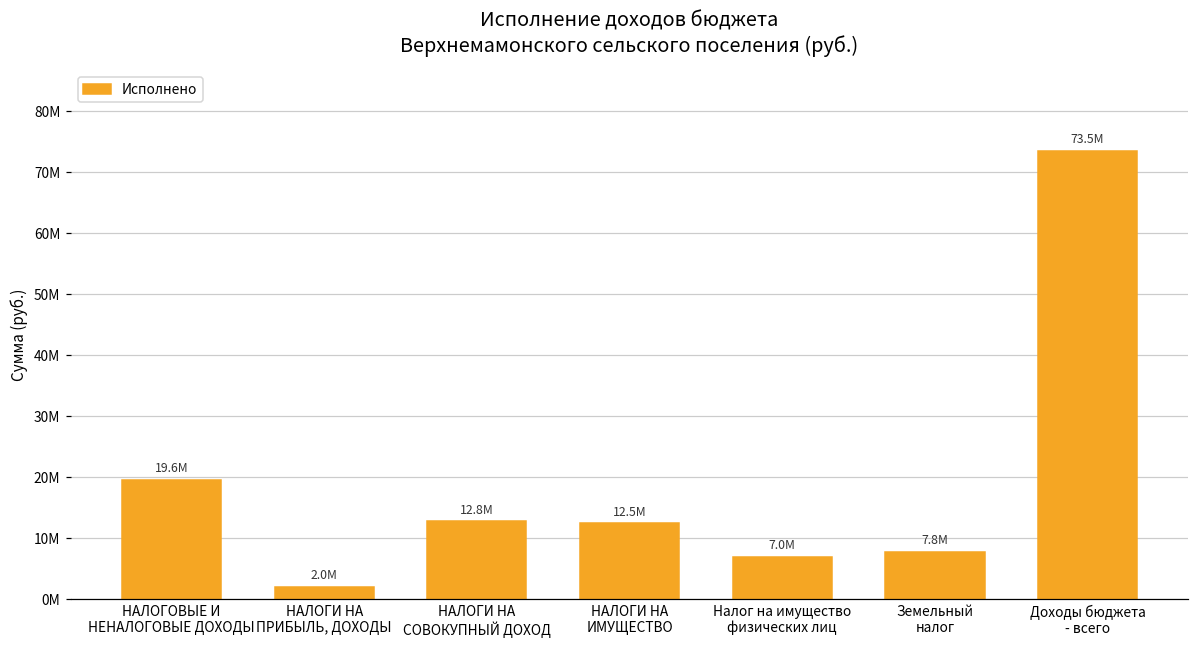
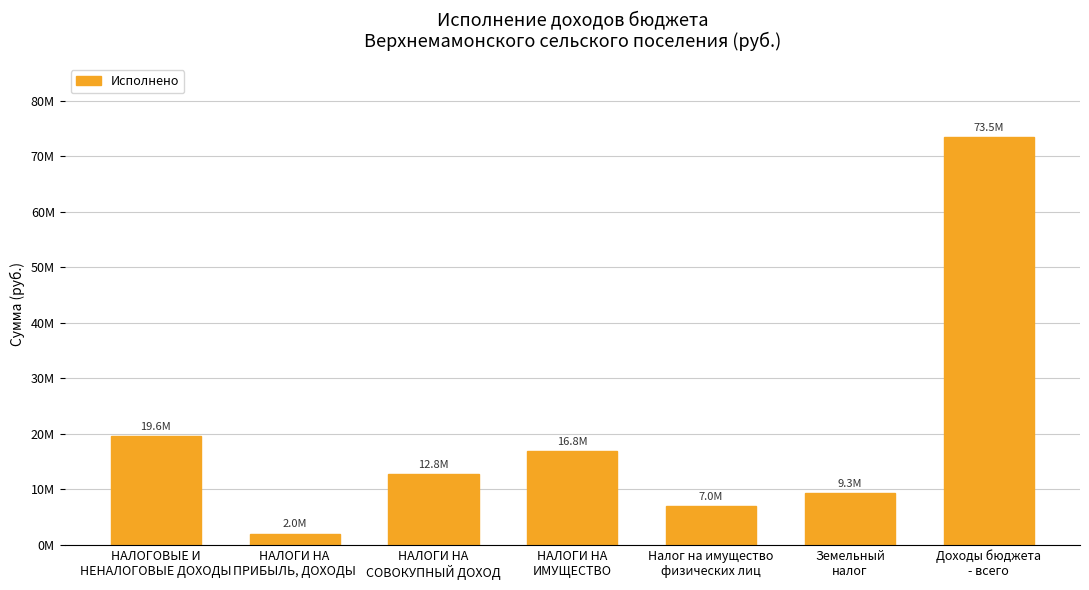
  {
    "НАЛОГОВЫЕ И НЕНАЛОГОВЫЕ ДОХОДЫ": "19.6M",
    "НАЛОГИ НА ПРИБЫЛЬ, ДОХОДЫ": "2.0M",
    "НАЛОГИ НА СОВОКУПНЫЙ ДОХОД": "12.8M",
-   "НАЛОГИ НА ИМУЩЕСТВО": "12.5M",
+   "НАЛОГИ НА ИМУЩЕСТВО": "16.8M",
    "Налог на имущество физических лиц": "7.0M",
-   "Земельный налог": "7.8M",
+   "Земельный налог": "9.3M",
    "Доходы бюджета - всего": "73.5M"
  }
